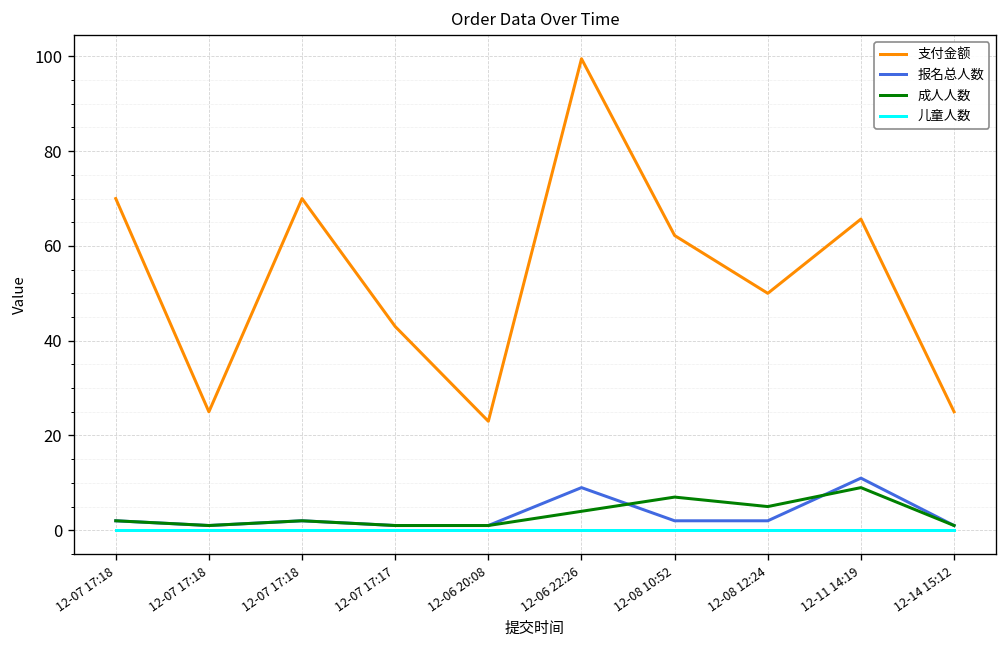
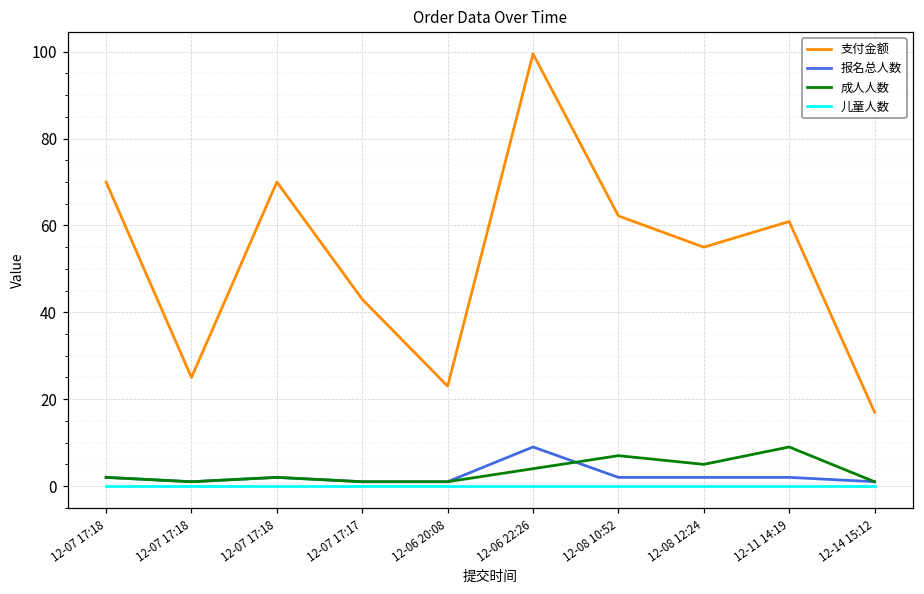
  {
    "支付金额": {
      "12-07 17:17": 43,
      "12-06 20:08": 23,
      "12-06 22:26": 100,
      "12-08 10:52": 62,
-     "12-08 12:24": 50,
-     "12-11 14:19": 66,
-     "12-14 15:12": 25
+     "12-08 12:24": 55,
+     "12-11 14:19": 61,
+     "12-14 15:12": 17
    },
    "报名总人数": {
      "12-06 22:26": 9,
      "12-08 10:52": 2,
      "12-08 12:24": 2,
-     "12-11 14:19": 11
+     "12-11 14:19": 2
    },
    "成人人数": {
      "12-06 22:26": 4,
      "12-08 10:52": 7,
      "12-08 12:24": 5,
      "12-11 14:19": 9
    },
    "儿童人数": {
      "12-07 17:17": 0,
      "12-06 20:08": 0,
      "12-06 22:26": 0,
      "12-08 10:52": 0,
      "12-08 12:24": 0,
      "12-11 14:19": 0,
      "12-14 15:12": 0
    }
  }
